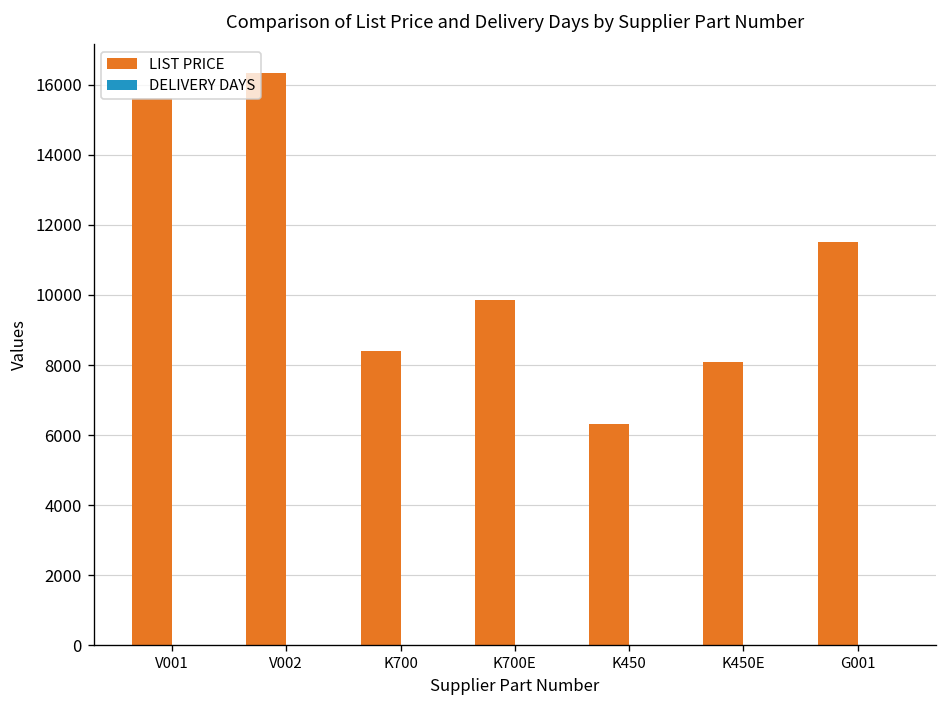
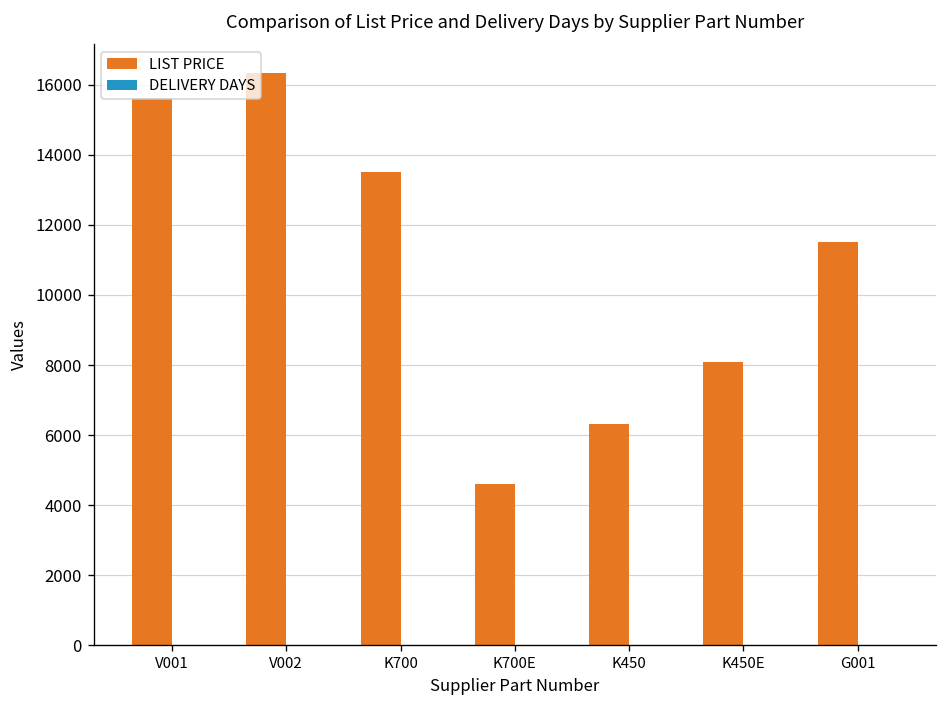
  {
    "LIST PRICE": {
      "V002": 16300,
-     "K700": 8400,
-     "K700E": 9900,
+     "K700": 13500,
+     "K700E": 4600,
      "K450": 6300,
      "K450E": 8100,
      "G001": 11500
    }
  }
